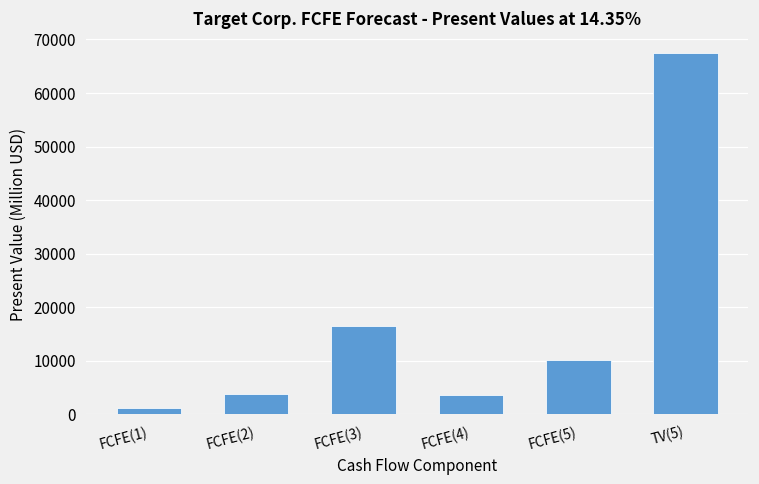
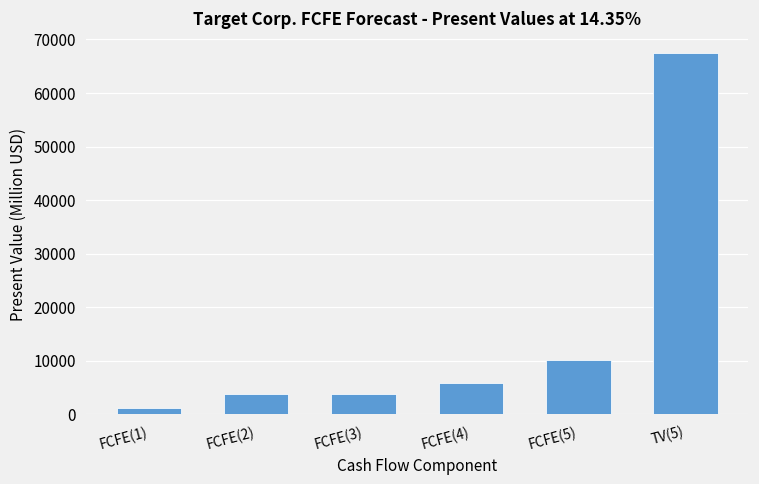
  {
    "FCFE(1)": 1000,
    "FCFE(2)": 4000,
-   "FCFE(3)": 16000,
-   "FCFE(4)": 4000,
+   "FCFE(3)": 4000,
+   "FCFE(4)": 6000,
    "FCFE(5)": 10000,
    "TV(5)": 68000
  }
